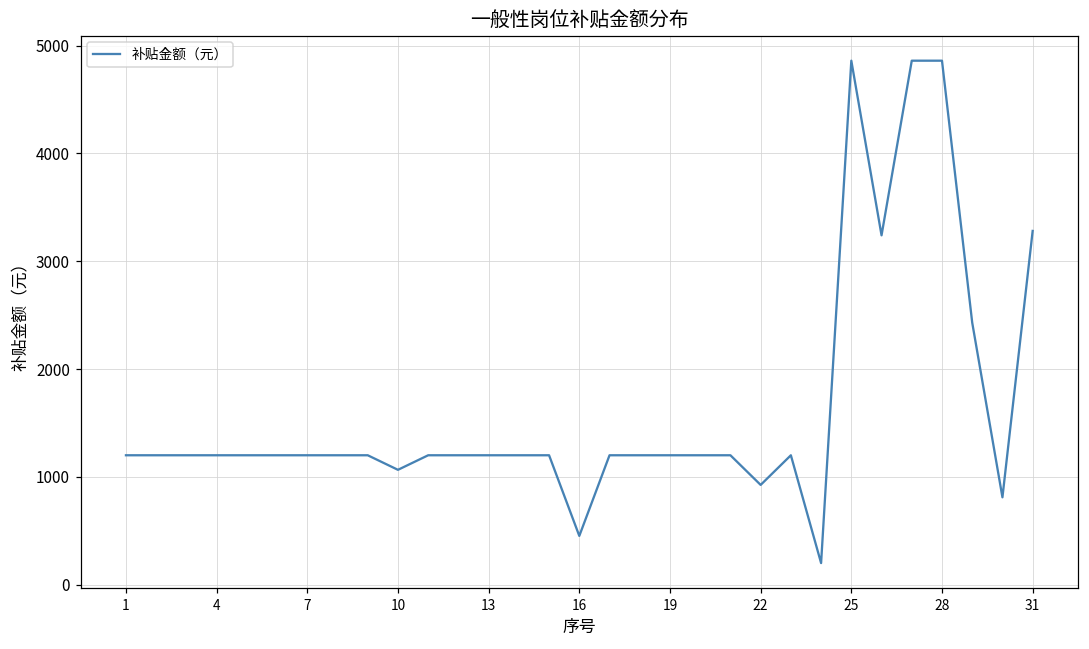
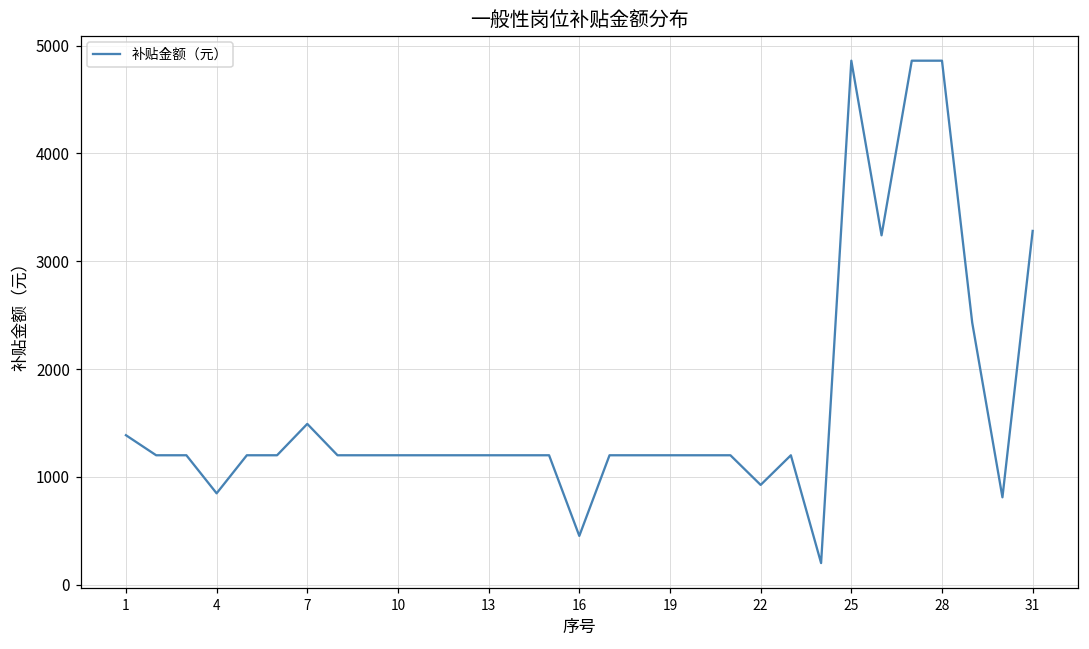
  {
-   "1": 1200,
-   "4": 1200,
-   "7": 1200,
-   "10": 1100,
+   "1": 1400,
+   "4": 800,
+   "7": 1500,
+   "10": 1200,
    "13": 1200,
    "16": 500,
    "19": 1200,
    "22": 900,
    "25": 4900,
    "28": 4900,
    "31": 3300
  }
